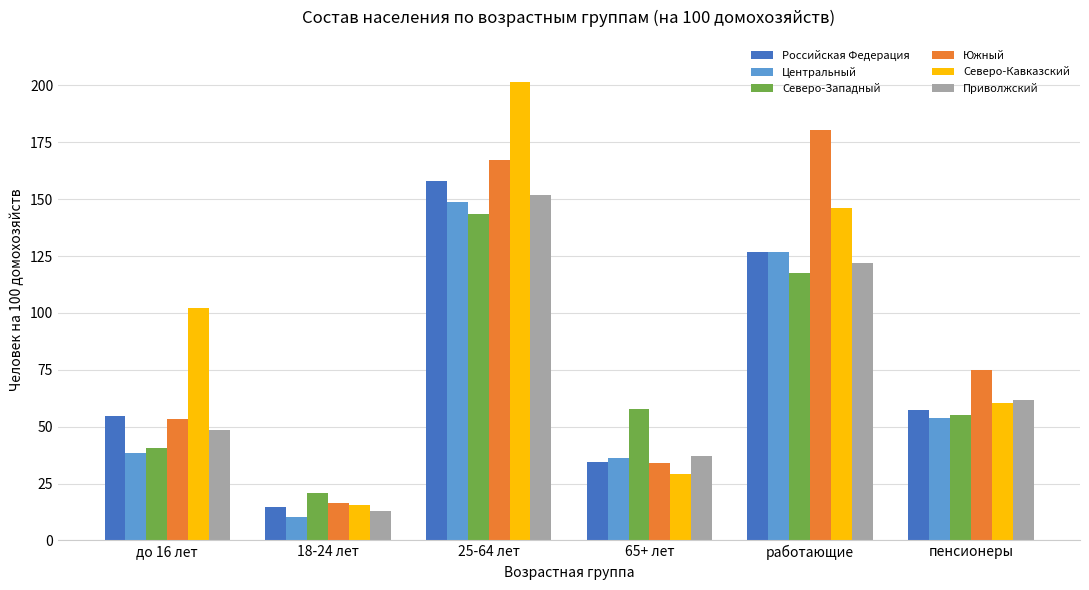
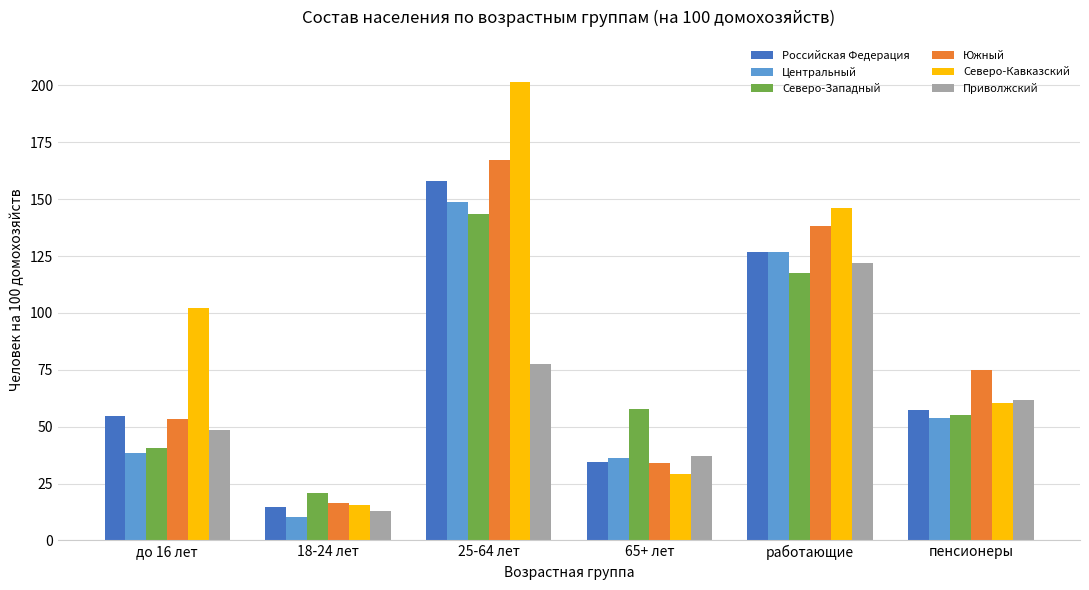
  {
    "Северо-Западный": {
      "до 16 лет": 41,
      "18-24 лет": 21,
      "25-64 лет": 143,
      "65+ лет": 58,
      "работающие": 118,
      "пенсионеры": 55
    },
    "Южный": {
      "до 16 лет": 53,
      "18-24 лет": 17,
      "25-64 лет": 167,
      "65+ лет": 34,
-     "работающие": 180,
+     "работающие": 138,
      "пенсионеры": 75
    },
    "Северо-Кавказский": {
      "до 16 лет": 102,
      "18-24 лет": 15,
      "25-64 лет": 202,
      "65+ лет": 29,
      "работающие": 146,
      "пенсионеры": 60
    },
    "Приволжский": {
      "до 16 лет": 49,
      "18-24 лет": 13,
-     "25-64 лет": 152,
+     "25-64 лет": 78,
      "65+ лет": 37,
      "работающие": 122,
      "пенсионеры": 62
    }
  }
